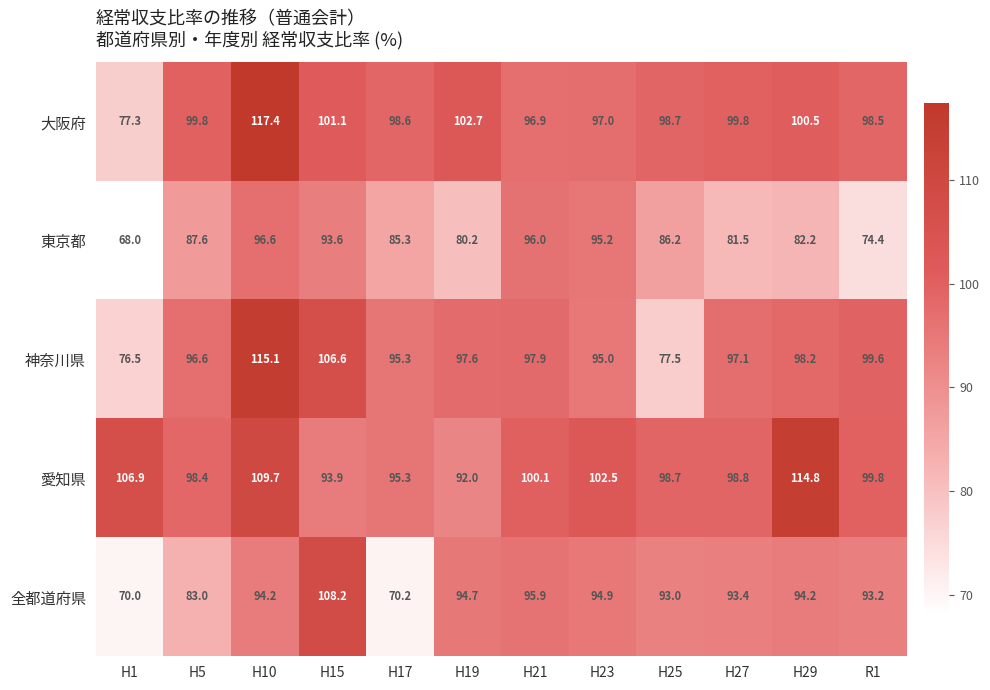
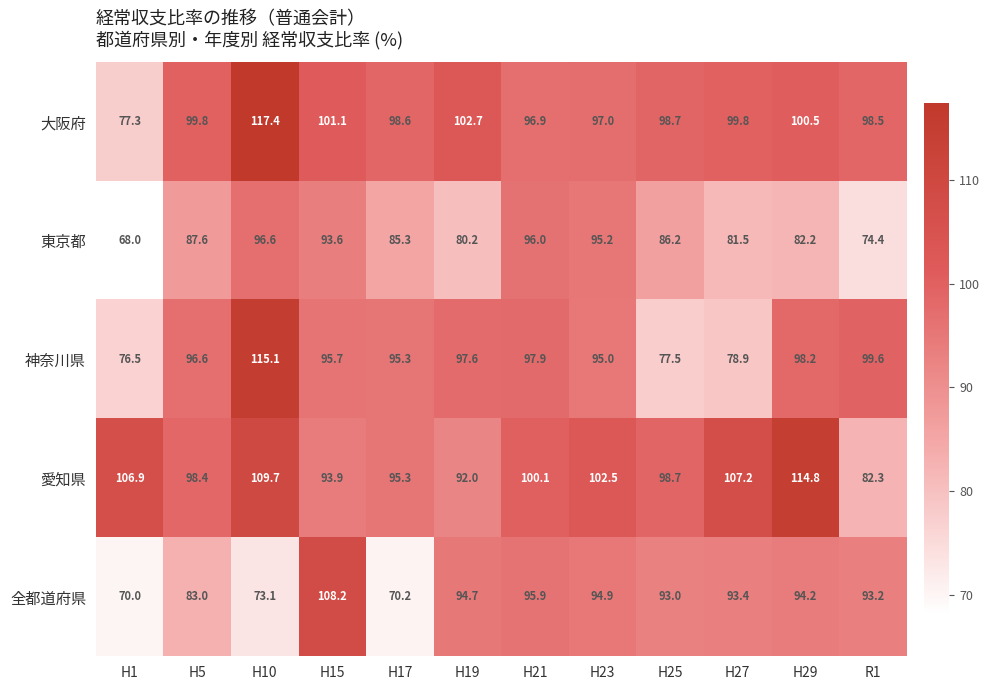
  {
    "大阪府": {
      "H1": 77.3,
      "H5": 99.8,
      "H10": 117.4,
      "H15": 101.1,
      "H17": 98.6,
      "H19": 102.7,
      "H21": 96.9,
      "H23": 97.0,
      "H25": 98.7,
      "H27": 99.8,
      "H29": 100.5,
      "R1": 98.5
    },
    "東京都": {
      "H1": 68.0,
      "H5": 87.6,
      "H10": 96.6,
      "H15": 93.6,
      "H17": 85.3,
      "H19": 80.2,
      "H21": 96.0,
      "H23": 95.2,
      "H25": 86.2,
      "H27": 81.5,
      "H29": 82.2,
      "R1": 74.4
    },
    "神奈川県": {
      "H1": 76.5,
      "H5": 96.6,
      "H10": 115.1,
-     "H15": 106.6,
+     "H15": 95.7,
      "H17": 95.3,
      "H19": 97.6,
      "H21": 97.9,
      "H23": 95.0,
      "H25": 77.5,
-     "H27": 97.1,
+     "H27": 78.9,
      "H29": 98.2,
      "R1": 99.6
    },
    "愛知県": {
      "H1": 106.9,
      "H5": 98.4,
      "H10": 109.7,
      "H15": 93.9,
      "H17": 95.3,
      "H19": 92.0,
      "H21": 100.1,
      "H23": 102.5,
      "H25": 98.7,
-     "H27": 98.8,
+     "H27": 107.2,
      "H29": 114.8,
-     "R1": 99.8
+     "R1": 82.3
    },
    "全都道府県": {
      "H1": 70.0,
      "H5": 83.0,
-     "H10": 94.2,
+     "H10": 73.1,
      "H15": 108.2,
      "H17": 70.2,
      "H19": 94.7,
      "H21": 95.9,
      "H23": 94.9,
      "H25": 93.0,
      "H27": 93.4,
      "H29": 94.2,
      "R1": 93.2
    }
  }
